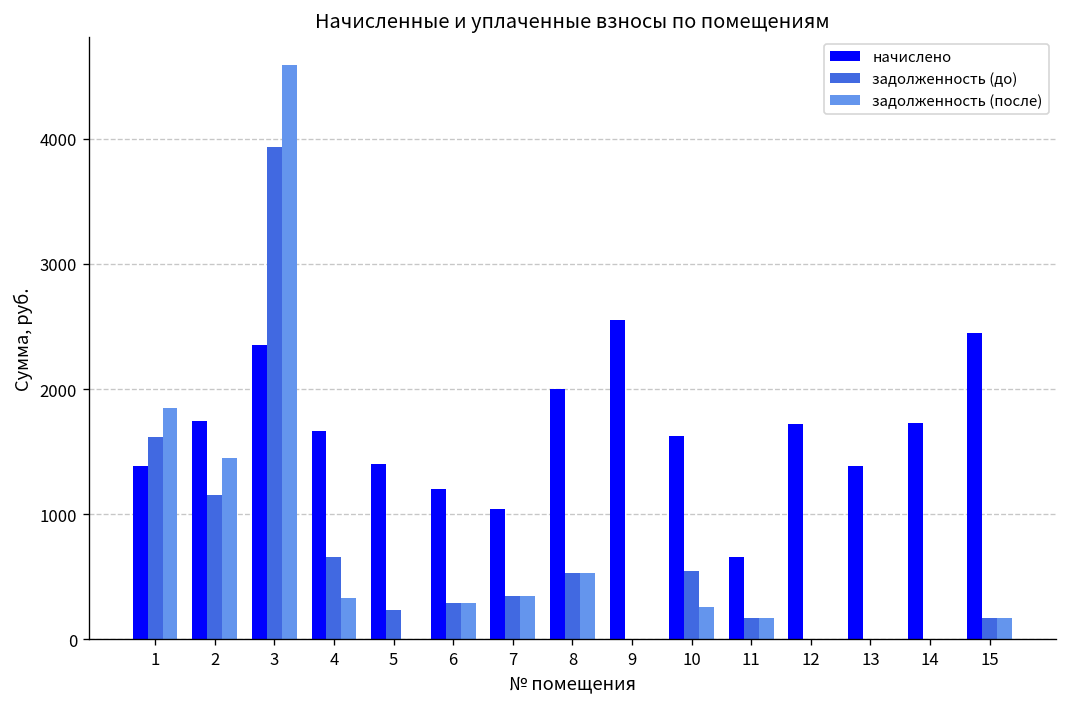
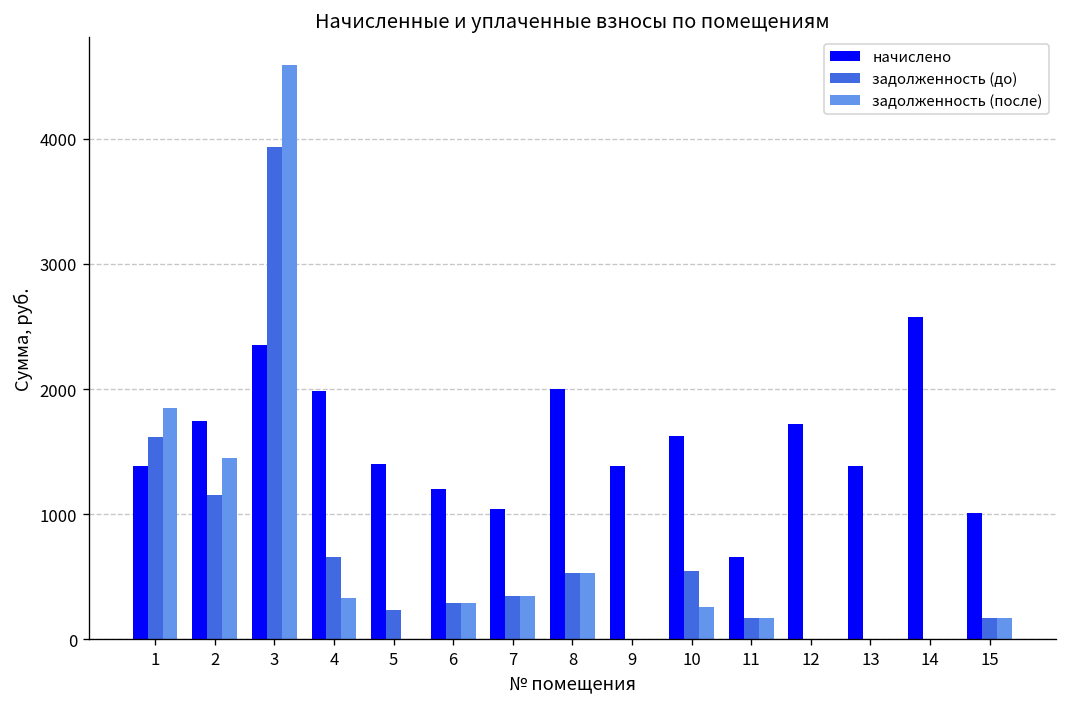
  {
    "начислено": {
      "1": 1390,
      "2": 1750,
      "3": 2350,
-     "4": 1660,
+     "4": 1980,
      "5": 1400,
      "6": 1200,
      "7": 1040,
      "8": 2000,
-     "9": 2550,
+     "9": 1390,
      "10": 1630,
      "11": 660,
      "12": 1720,
      "13": 1390,
-     "14": 1730,
-     "15": 2450
+     "14": 2580,
+     "15": 1010
    }
  }
